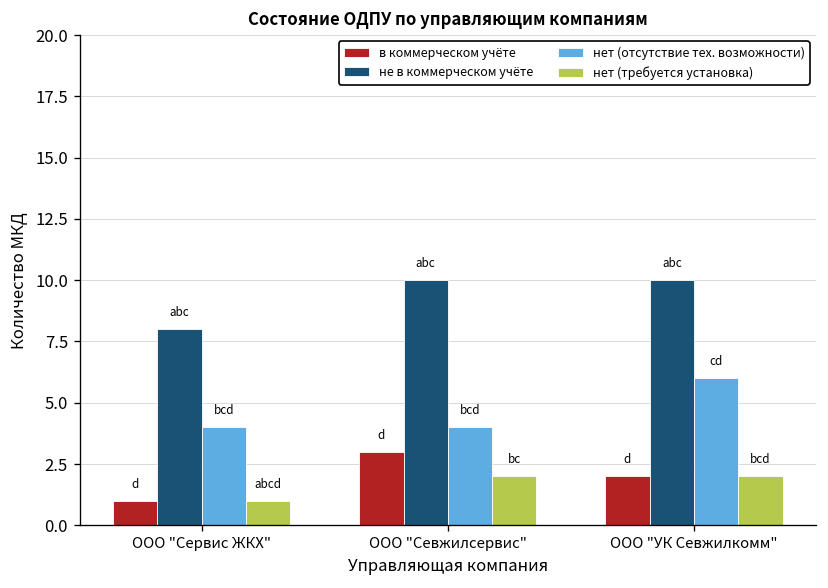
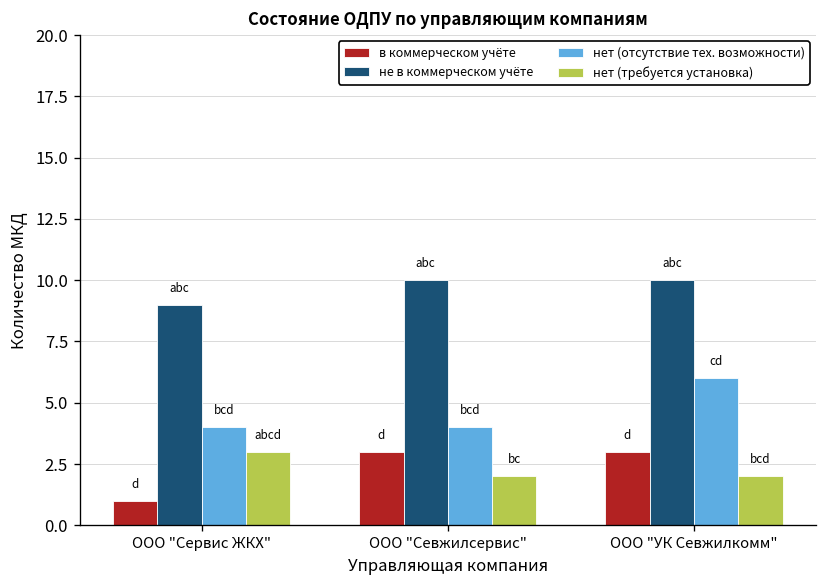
  {
    "в коммерческом учёте": {
      "ООО \"Сервис ЖКХ\"": 1,
      "ООО \"Севжилсервис\"": 3,
-     "ООО \"УК Севжилкомм\"": 2
+     "ООО \"УК Севжилкомм\"": 3
    },
    "не в коммерческом учёте": {
-     "ООО \"Сервис ЖКХ\"": 8,
+     "ООО \"Сервис ЖКХ\"": 9,
      "ООО \"Севжилсервис\"": 10,
      "ООО \"УК Севжилкомм\"": 10
    },
    "нет (отсутствие тех. возможности)": {
      "ООО \"Сервис ЖКХ\"": 4,
      "ООО \"Севжилсервис\"": 4,
      "ООО \"УК Севжилкомм\"": 6
    },
    "нет (требуется установка)": {
-     "ООО \"Сервис ЖКХ\"": 1,
+     "ООО \"Сервис ЖКХ\"": 3,
      "ООО \"Севжилсервис\"": 2,
      "ООО \"УК Севжилкомм\"": 2
    }
  }
